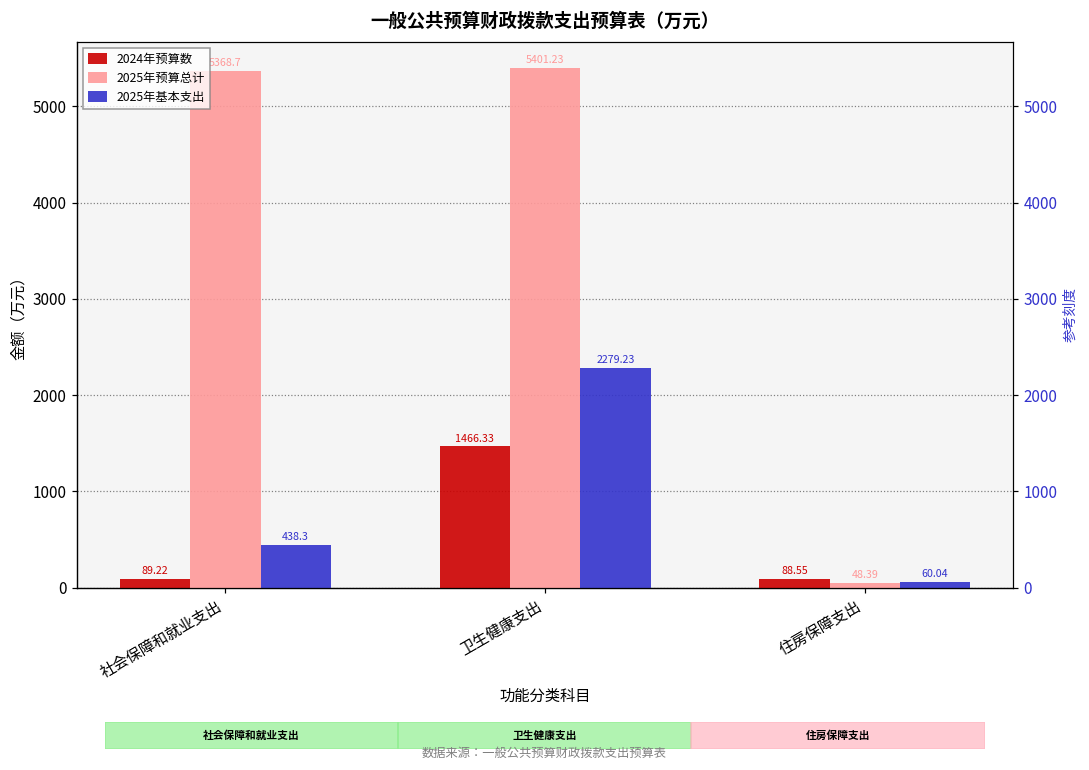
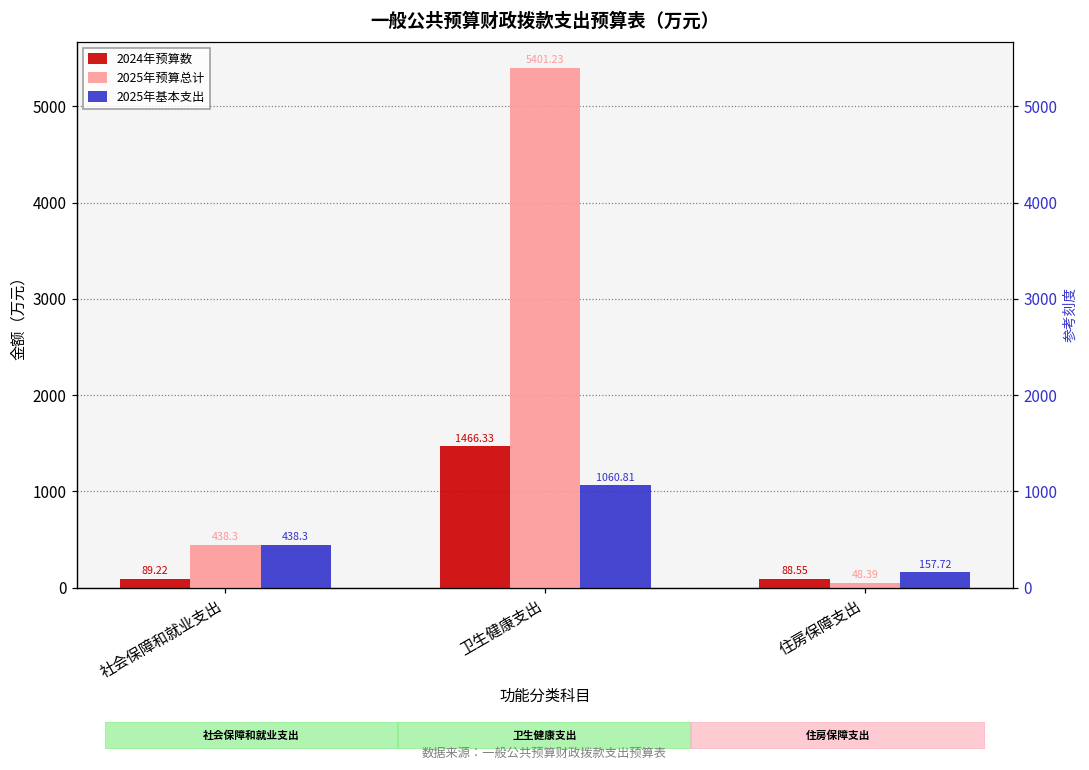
  {
    "2024年预算数": {
      "社会保障和就业支出": 89.22,
      "卫生健康支出": 1466.33,
      "住房保障支出": 88.55
    },
    "2025年预算总计": {
-     "社会保障和就业支出": 5368.7,
+     "社会保障和就业支出": 438.3,
      "卫生健康支出": 5401.23,
      "住房保障支出": 48.39
    },
    "2025年基本支出": {
      "社会保障和就业支出": 438.3,
-     "卫生健康支出": 2279.23,
-     "住房保障支出": 60.04
+     "卫生健康支出": 1060.81,
+     "住房保障支出": 157.72
    }
  }
